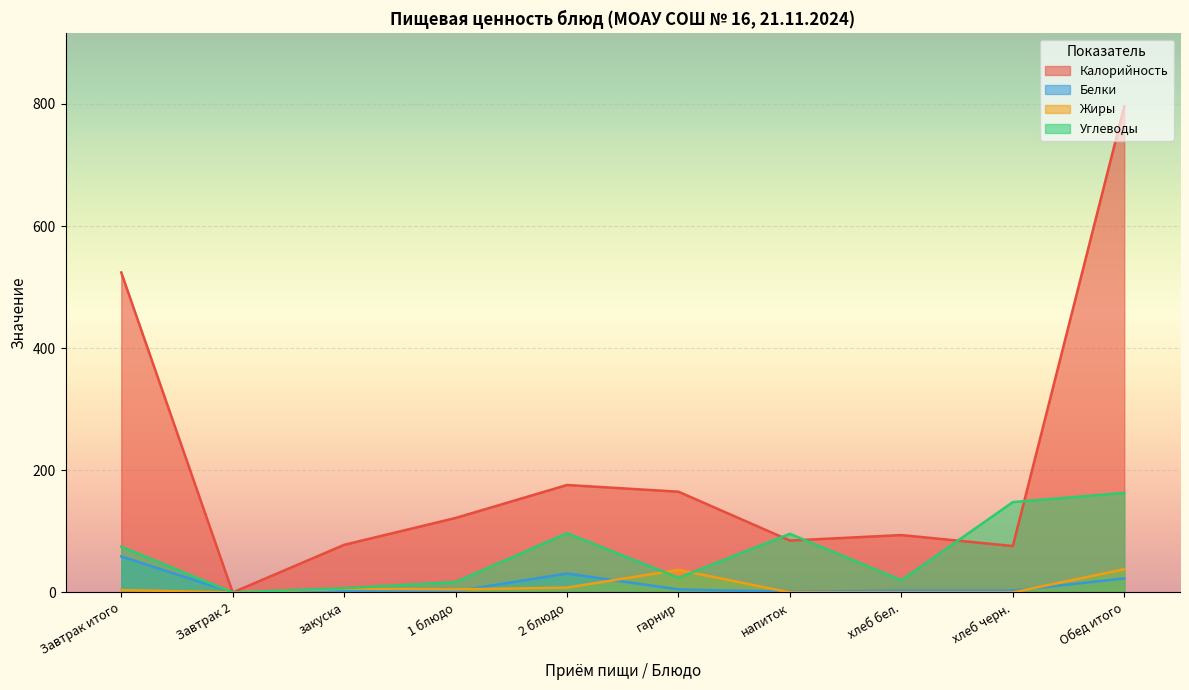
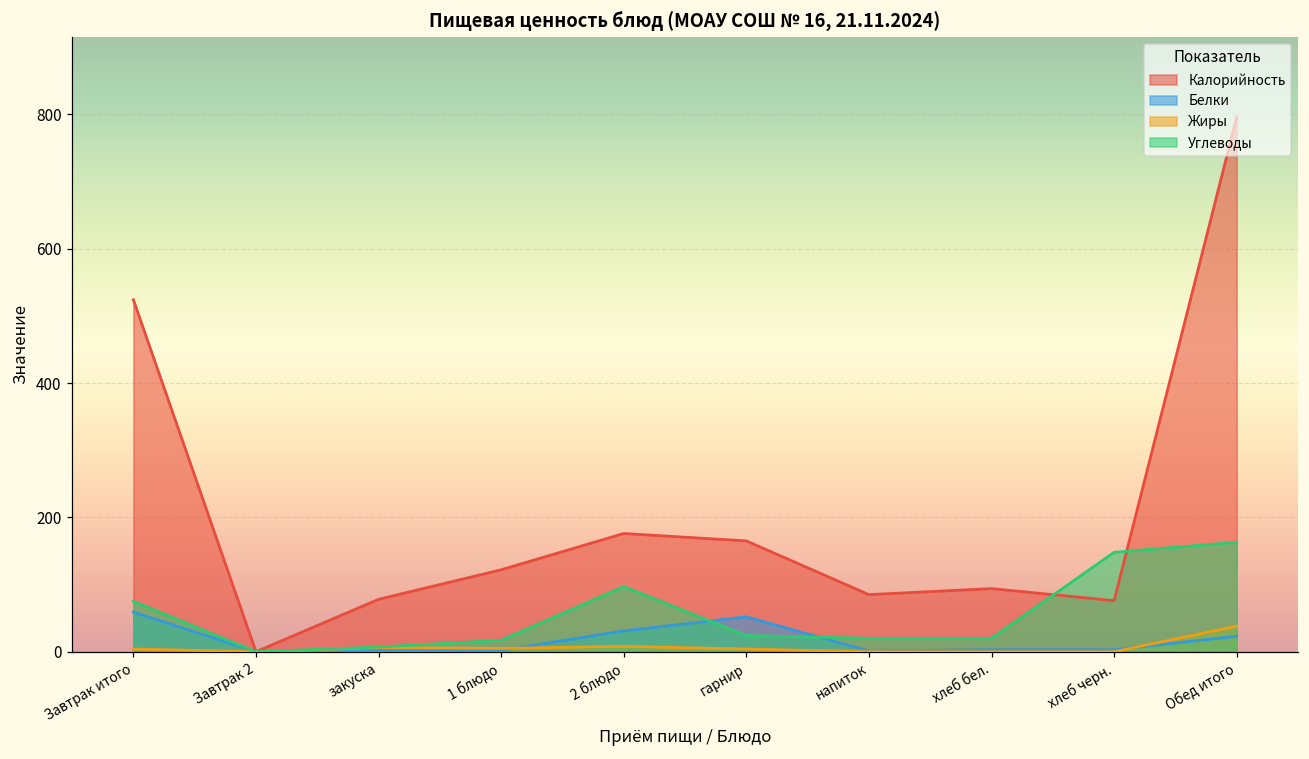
  {
    "Калорийность": {
      "Завтрак итого": 520,
      "закуска": 80,
      "1 блюдо": 120,
      "2 блюдо": 180,
      "гарнир": 170,
      "напиток": 90,
      "хлеб бел.": 90,
      "хлеб черн.": 80
    },
    "Белки": {
      "Завтрак итого": 60,
      "2 блюдо": 30,
-     "гарнир": 10,
+     "гарнир": 50,
      "Обед итого": 20
    },
    "Жиры": {
      "Завтрак итого": 0,
      "2 блюдо": 10,
-     "гарнир": 40,
+     "гарнир": 0,
      "Обед итого": 40
    },
    "Углеводы": {
      "Завтрак итого": 80,
      "1 блюдо": 20,
      "2 блюдо": 100,
      "гарнир": 20,
-     "напиток": 100,
+     "напиток": 20,
      "хлеб бел.": 20,
      "хлеб черн.": 150,
      "Обед итого": 160
    }
  }
